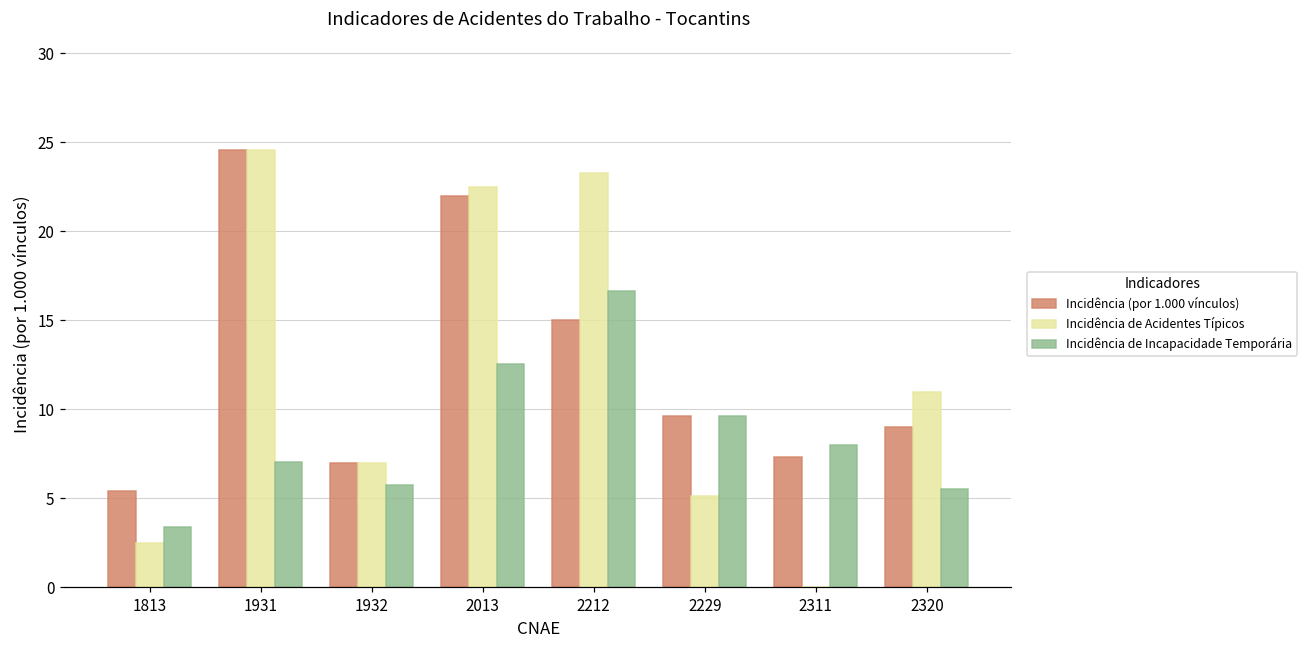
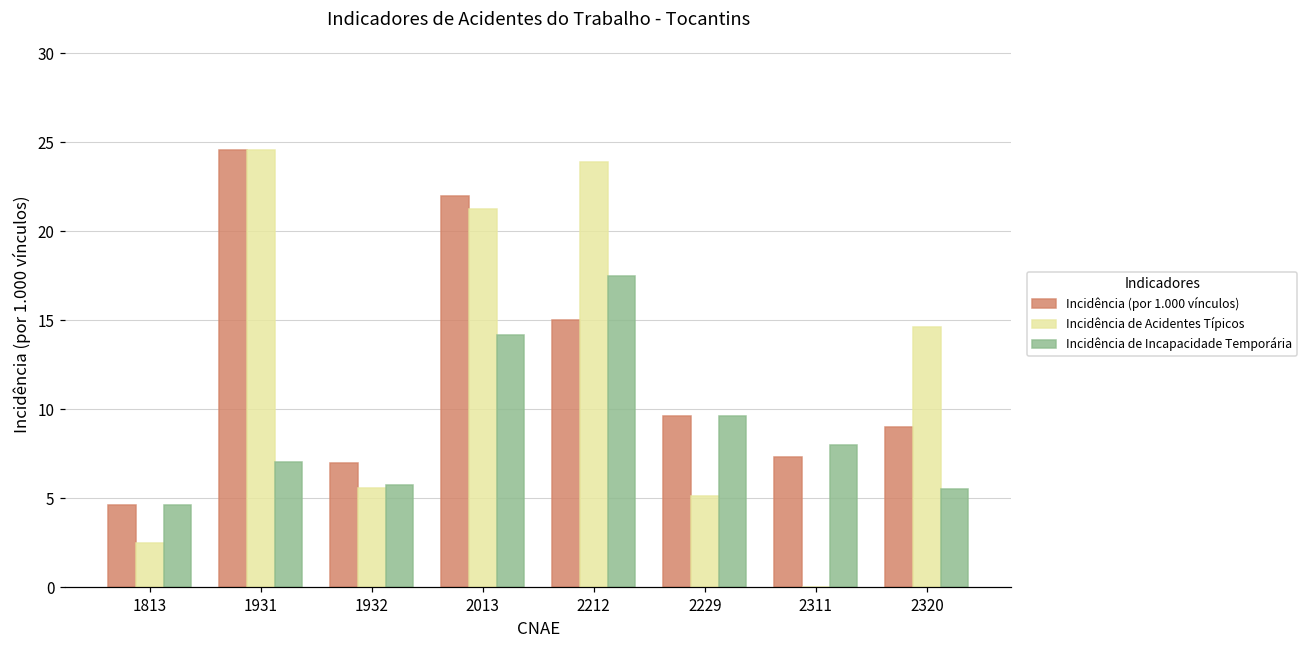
  {
    "Incidência (por 1.000 vínculos)": {
-     "1813": 5.4,
+     "1813": 4.6,
      "1931": 24.6,
      "1932": 7.0,
      "2013": 22.0,
      "2212": 15.0,
      "2229": 9.6,
      "2311": 7.3,
      "2320": 9.0
    },
    "Incidência de Acidentes Típicos": {
      "1813": 2.5,
      "1931": 24.6,
-     "1932": 7.0,
-     "2013": 22.5,
-     "2212": 23.3,
+     "1932": 5.6,
+     "2013": 21.2,
+     "2212": 23.9,
      "2229": 5.1,
      "2311": 0.0,
-     "2320": 11.0
+     "2320": 14.6
    },
    "Incidência de Incapacidade Temporária": {
-     "1813": 3.4,
+     "1813": 4.6,
      "1931": 7.0,
      "1932": 5.8,
-     "2013": 12.5,
-     "2212": 16.6,
+     "2013": 14.2,
+     "2212": 17.5,
      "2229": 9.6,
      "2311": 8.0,
      "2320": 5.5
    }
  }
